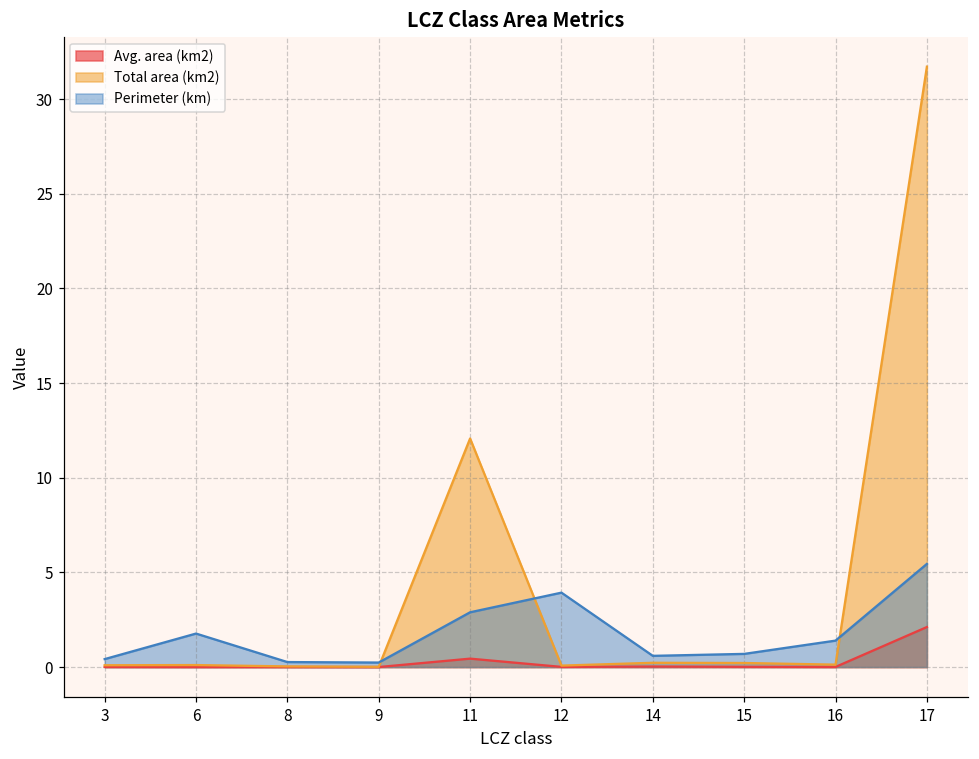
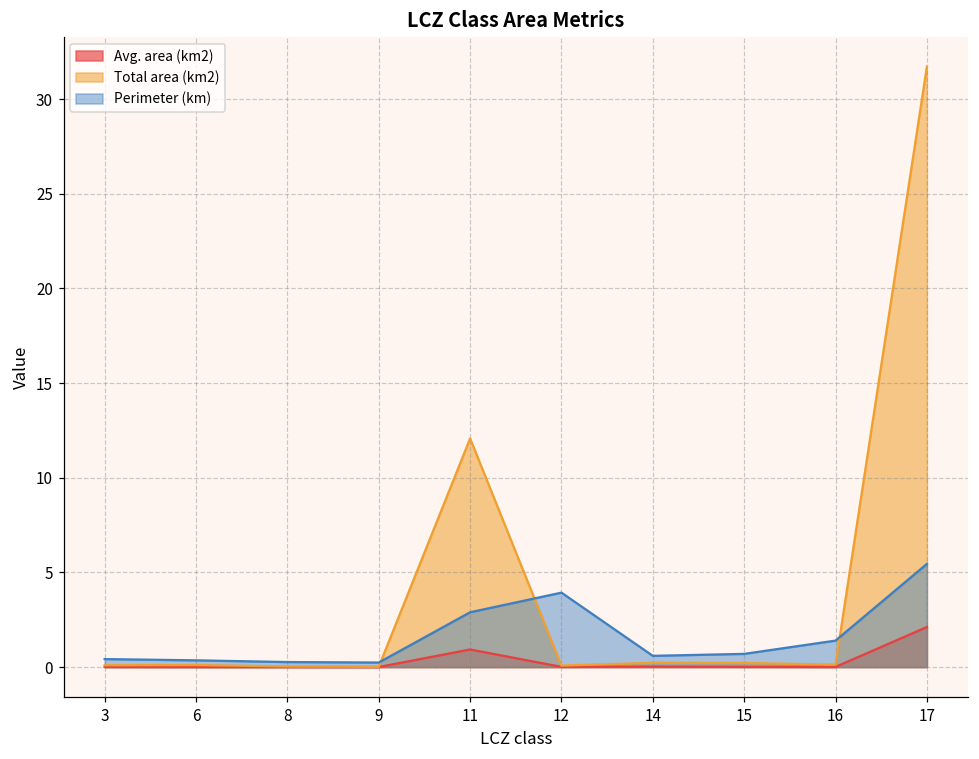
  {
    "Avg. area (km2)": {
-     "11": 0.4,
+     "11": 0.9,
      "14": 0.0,
      "15": 0.0,
      "17": 2.1
    },
    "Total area (km2)": {
      "11": 12.1,
      "14": 0.2,
      "15": 0.2,
      "17": 31.7
    },
    "Perimeter (km)": {
      "3": 0.4,
-     "6": 1.8,
+     "6": 0.4,
      "8": 0.3,
      "9": 0.2,
      "11": 2.9,
      "12": 3.9,
      "14": 0.6,
      "15": 0.7,
      "16": 1.4,
      "17": 5.4
    }
  }
